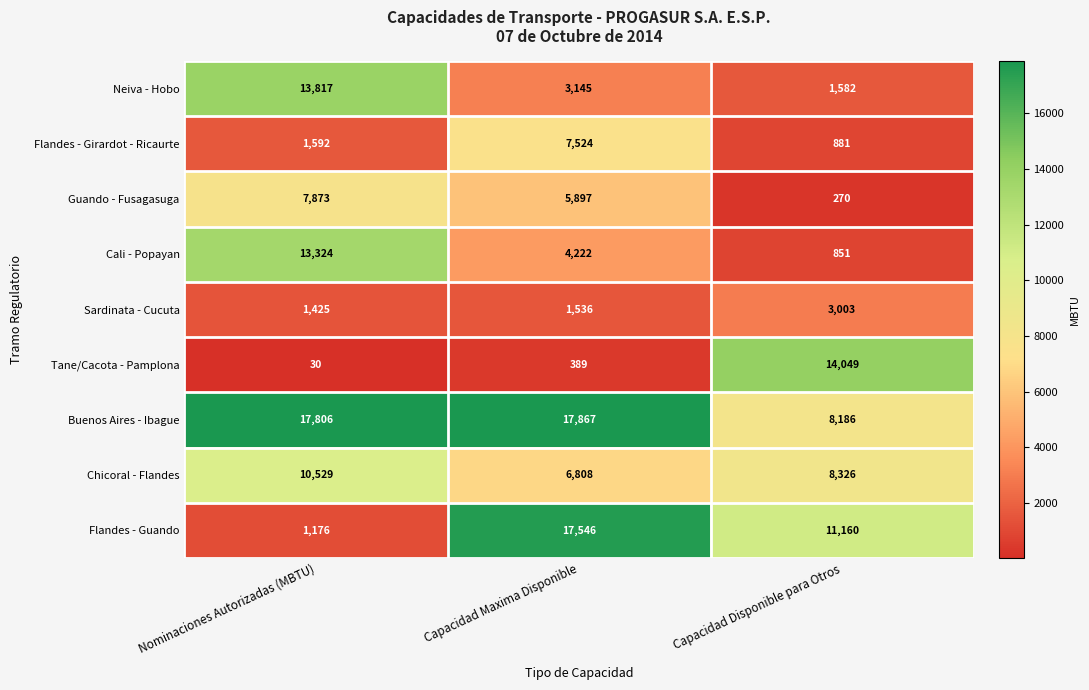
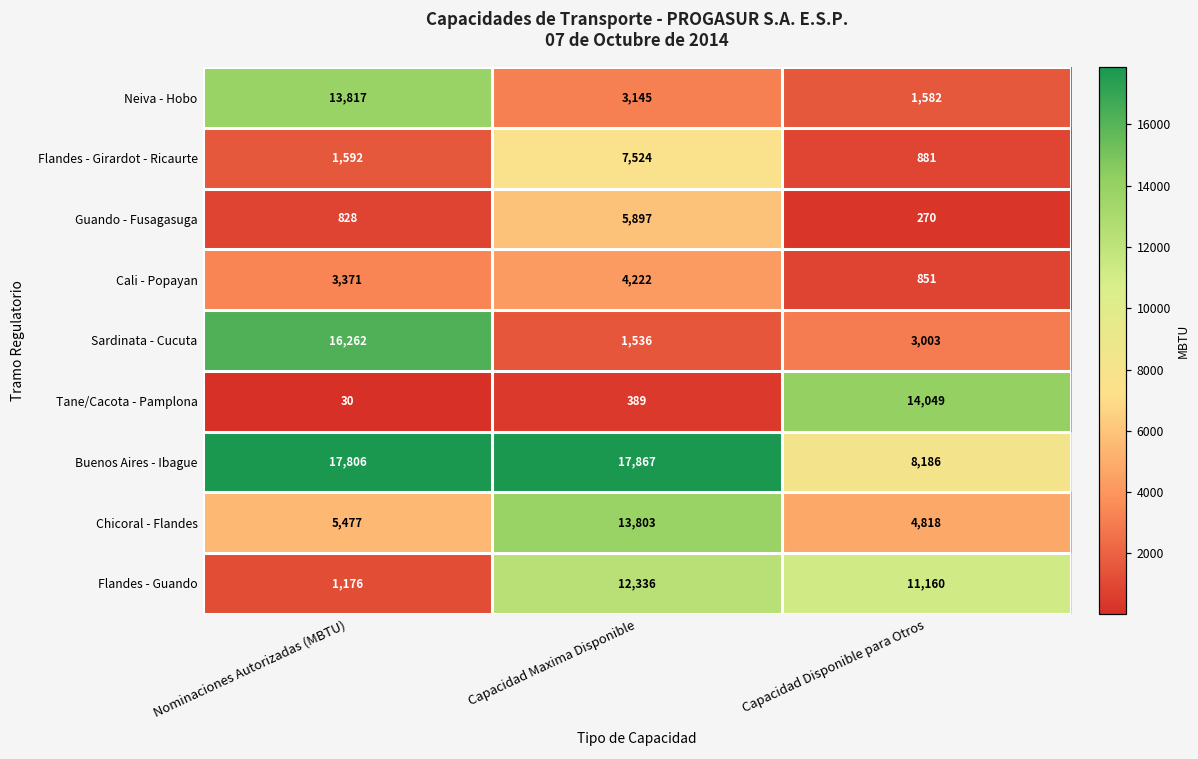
  {
    "Neiva - Hobo": {
      "Nominaciones Autorizadas (MBTU)": "13,817",
      "Capacidad Maxima Disponible": "3,145",
      "Capacidad Disponible para Otros": "1,582"
    },
    "Flandes - Girardot - Ricaurte": {
      "Nominaciones Autorizadas (MBTU)": "1,592",
      "Capacidad Maxima Disponible": "7,524",
      "Capacidad Disponible para Otros": "881"
    },
    "Guando - Fusagasuga": {
-     "Nominaciones Autorizadas (MBTU)": "7,873",
+     "Nominaciones Autorizadas (MBTU)": "828",
      "Capacidad Maxima Disponible": "5,897",
      "Capacidad Disponible para Otros": "270"
    },
    "Cali - Popayan": {
-     "Nominaciones Autorizadas (MBTU)": "13,324",
+     "Nominaciones Autorizadas (MBTU)": "3,371",
      "Capacidad Maxima Disponible": "4,222",
      "Capacidad Disponible para Otros": "851"
    },
    "Sardinata - Cucuta": {
-     "Nominaciones Autorizadas (MBTU)": "1,425",
+     "Nominaciones Autorizadas (MBTU)": "16,262",
      "Capacidad Maxima Disponible": "1,536",
      "Capacidad Disponible para Otros": "3,003"
    },
    "Tane/Cacota - Pamplona": {
      "Nominaciones Autorizadas (MBTU)": "30",
      "Capacidad Maxima Disponible": "389",
      "Capacidad Disponible para Otros": "14,049"
    },
    "Buenos Aires - Ibague": {
      "Nominaciones Autorizadas (MBTU)": "17,806",
      "Capacidad Maxima Disponible": "17,867",
      "Capacidad Disponible para Otros": "8,186"
    },
    "Chicoral - Flandes": {
-     "Nominaciones Autorizadas (MBTU)": "10,529",
-     "Capacidad Maxima Disponible": "6,808",
-     "Capacidad Disponible para Otros": "8,326"
+     "Nominaciones Autorizadas (MBTU)": "5,477",
+     "Capacidad Maxima Disponible": "13,803",
+     "Capacidad Disponible para Otros": "4,818"
    },
    "Flandes - Guando": {
      "Nominaciones Autorizadas (MBTU)": "1,176",
-     "Capacidad Maxima Disponible": "17,546",
+     "Capacidad Maxima Disponible": "12,336",
      "Capacidad Disponible para Otros": "11,160"
    }
  }
